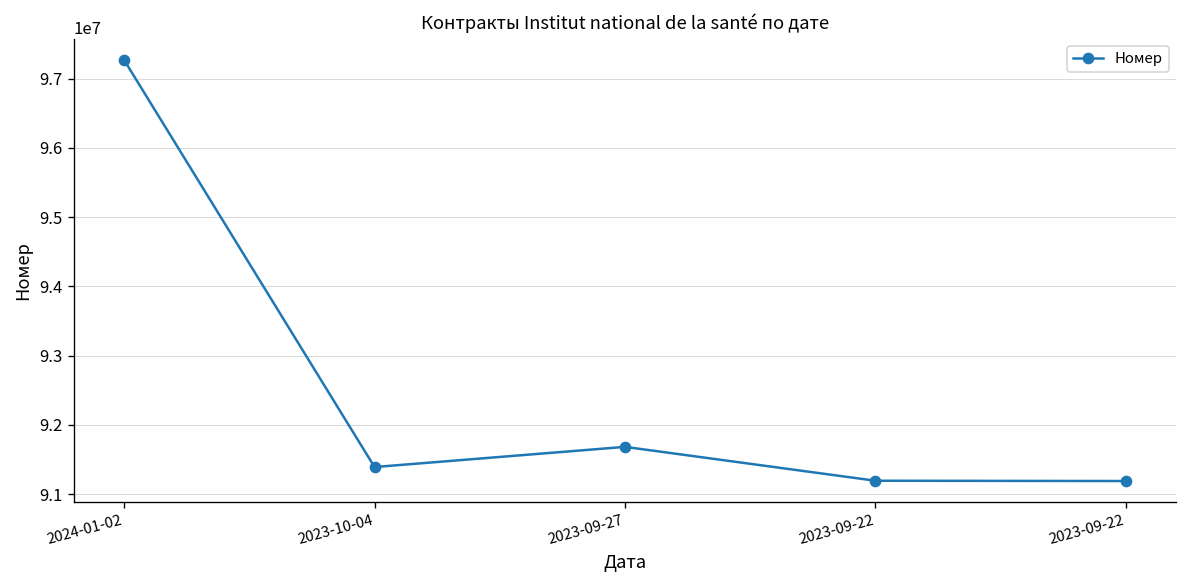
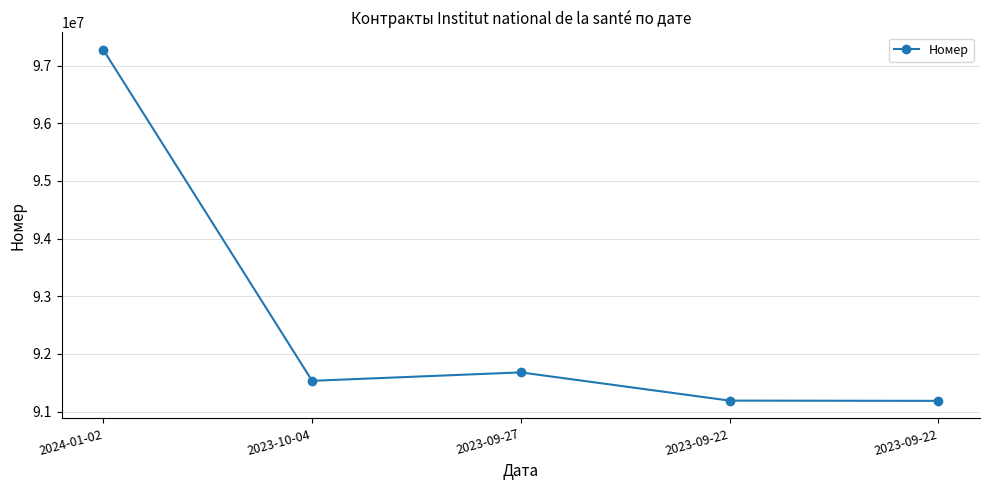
  {
    "2024-01-02": 97300000,
-   "2023-10-04": 91400000,
+   "2023-10-04": 91500000,
    "2023-09-27": 91700000
  }
